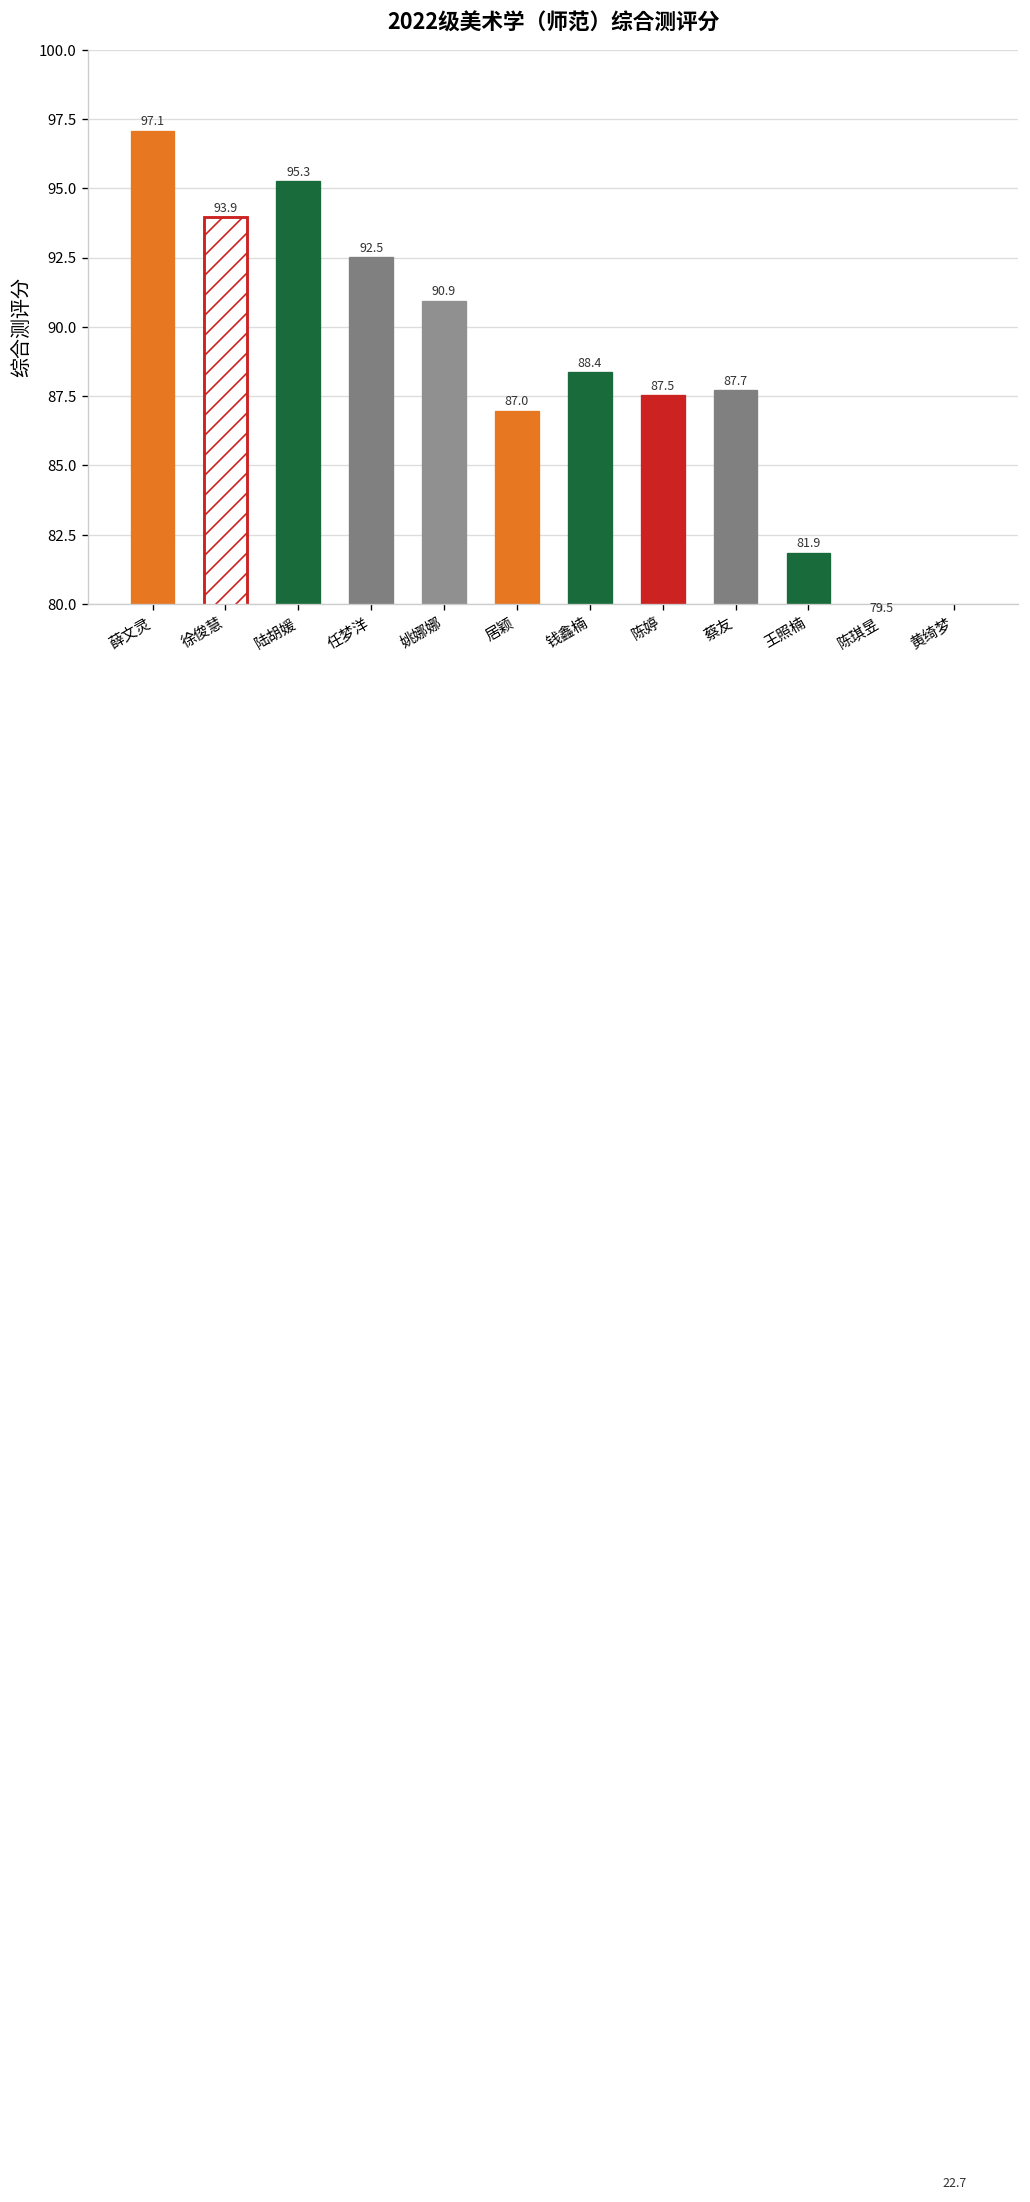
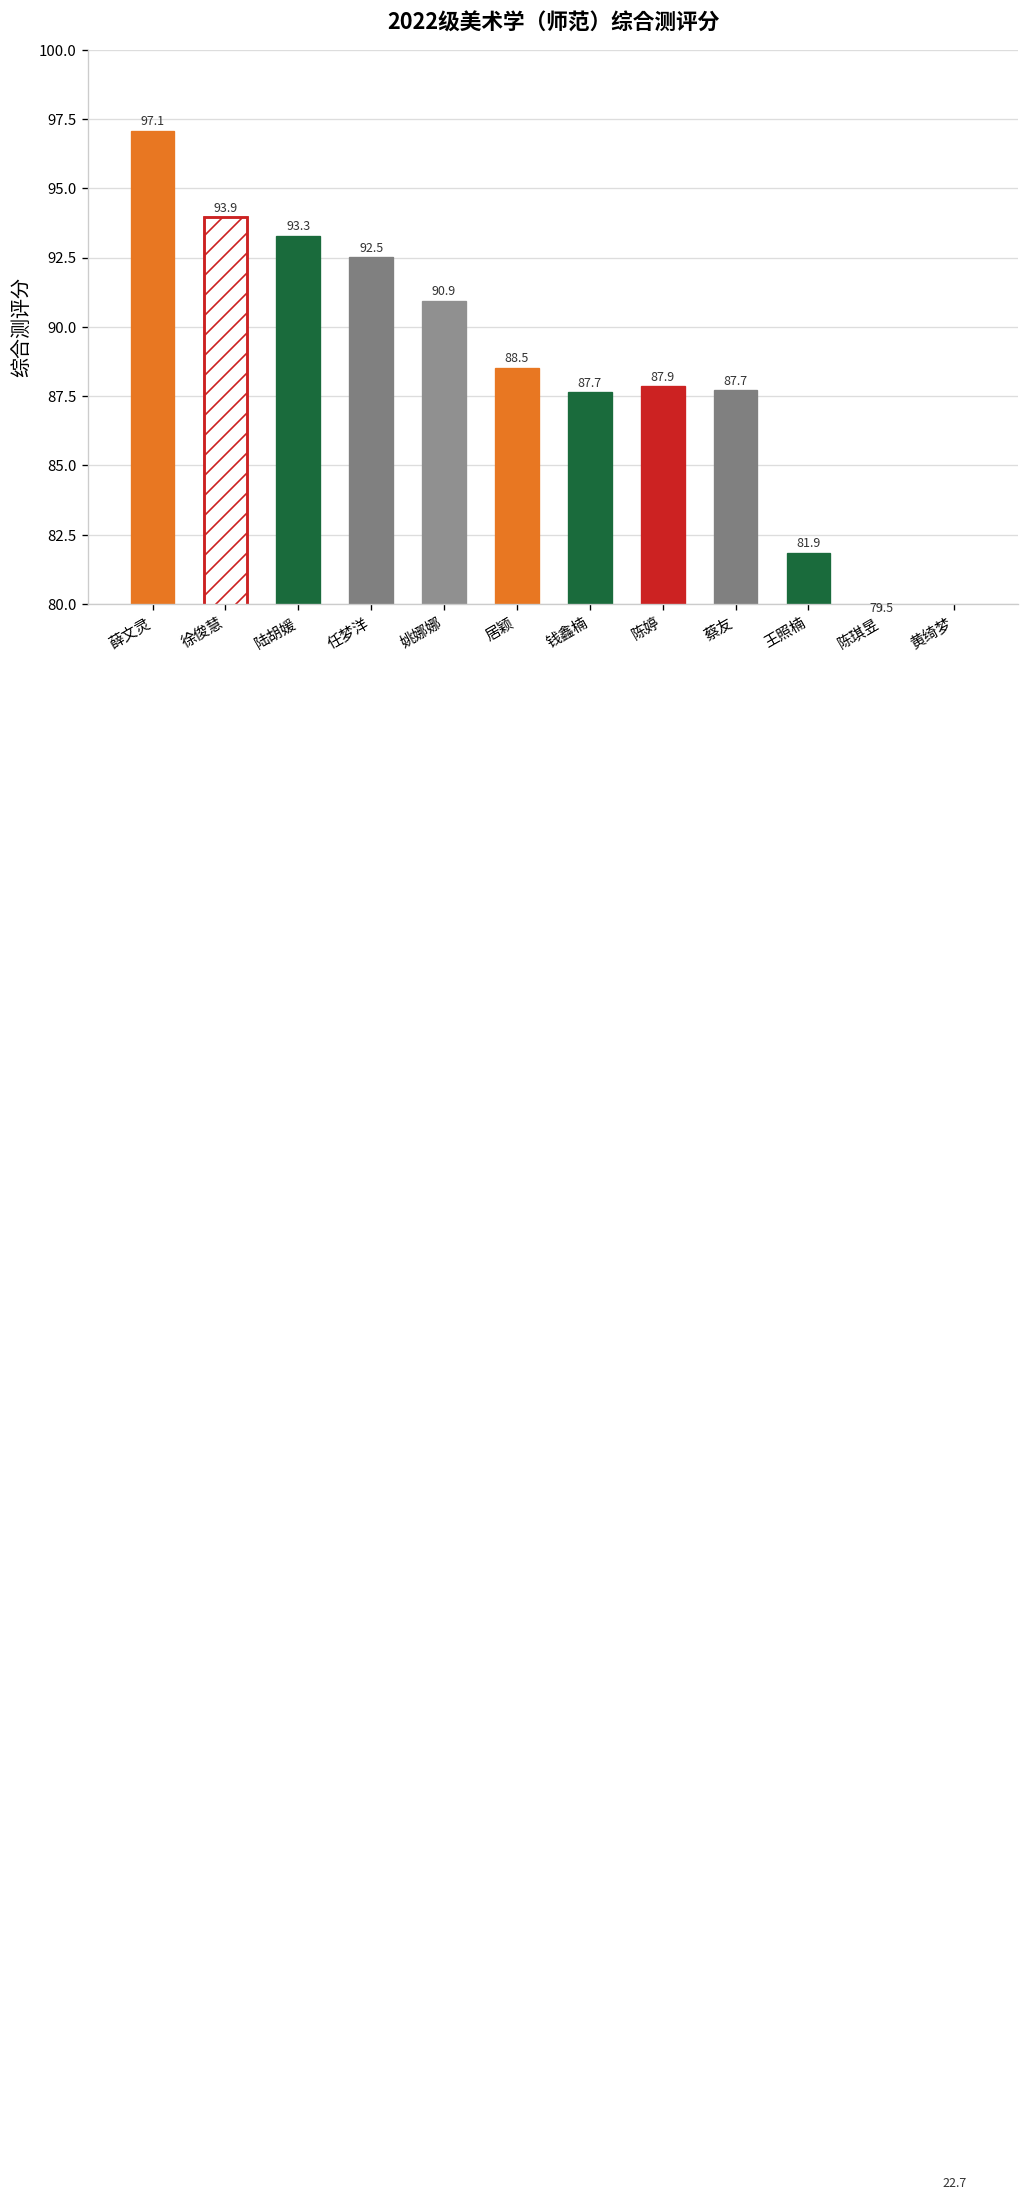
  {
    "薛文灵": 97.1,
    "徐俊慧": 93.9,
-   "陆胡媛": 95.3,
+   "陆胡媛": 93.3,
    "任梦洋": 92.5,
    "姚娜娜": 90.9,
-   "居颖": 87.0,
-   "钱鑫楠": 88.4,
-   "陈婷": 87.5,
+   "居颖": 88.5,
+   "钱鑫楠": 87.7,
+   "陈婷": 87.9,
    "蔡友": 87.7,
    "王照楠": 81.9
  }
